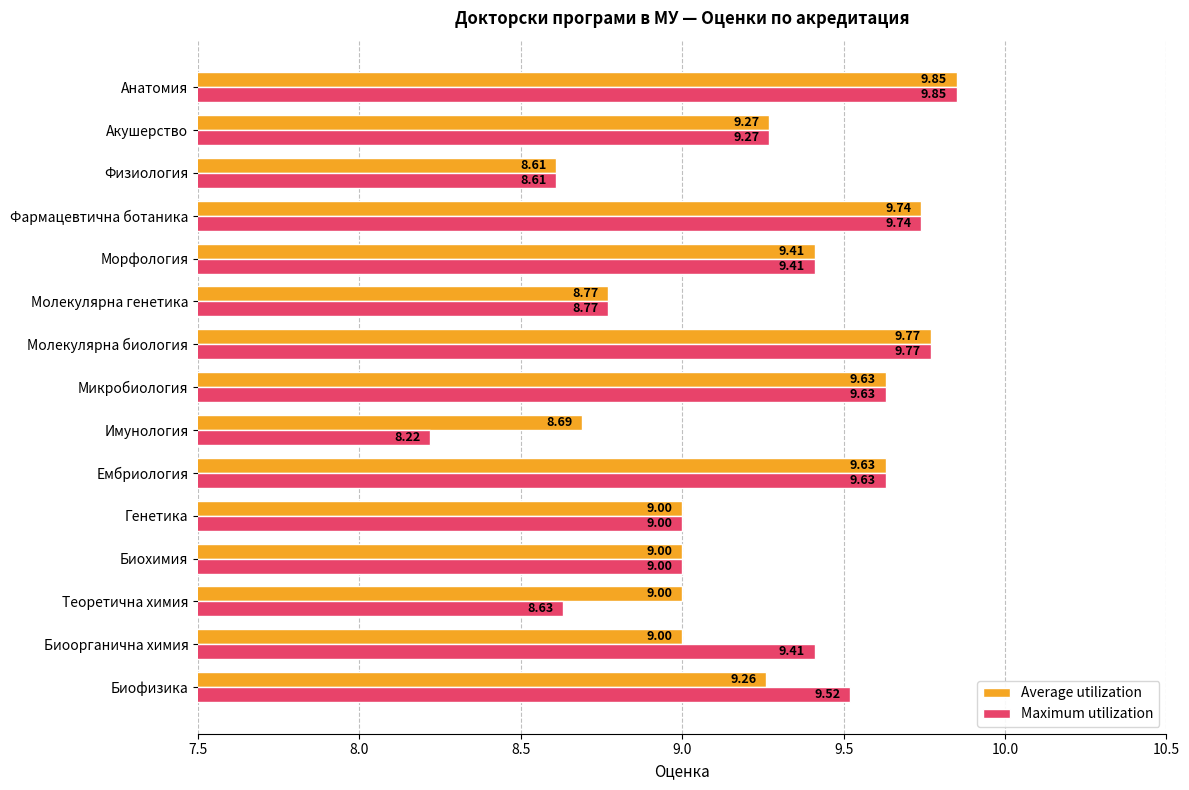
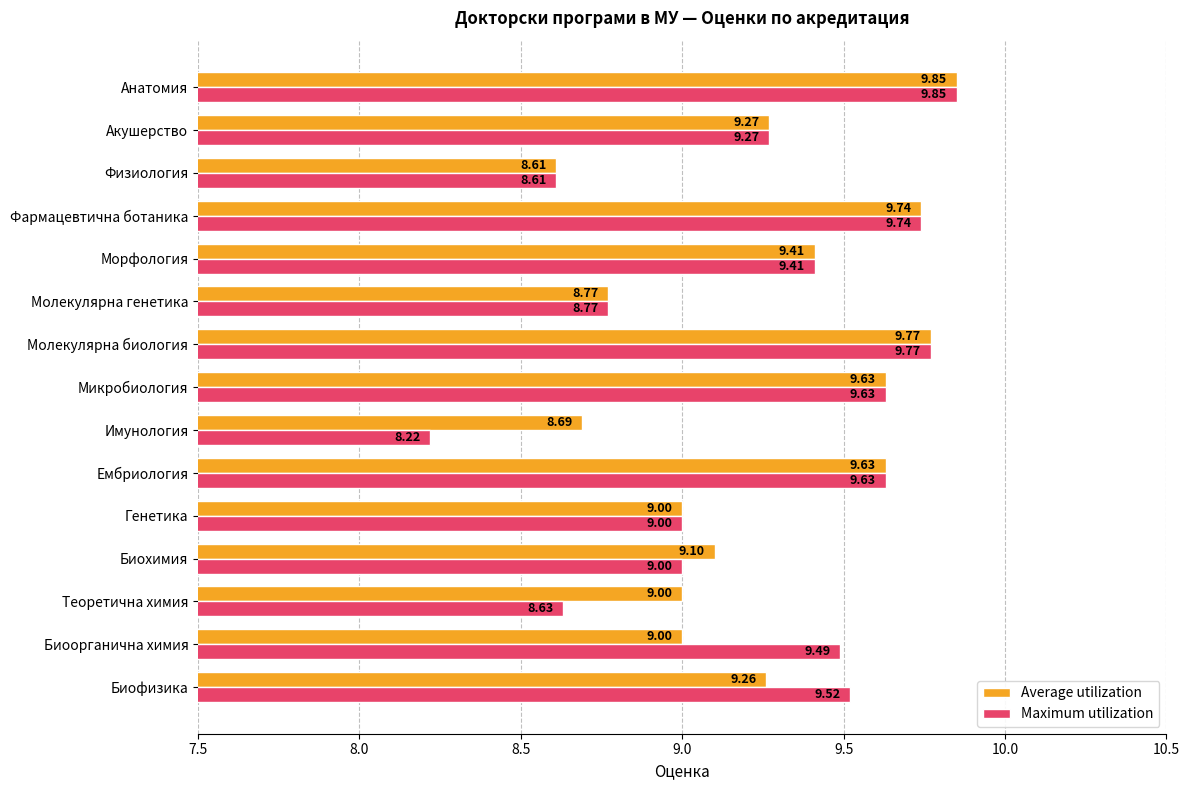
  {
    "Average utilization": {
      "Анатомия": 9.85,
      "Акушерство": 9.27,
      "Физиология": 8.61,
      "Фармацевтична ботаника": 9.74,
      "Морфология": 9.41,
      "Молекулярна генетика": 8.77,
      "Молекулярна биология": 9.77,
      "Микробиология": 9.63,
      "Имунология": 8.69,
      "Ембриология": 9.63,
      "Генетика": 9.00,
-     "Биохимия": 9.00,
+     "Биохимия": 9.10,
      "Теоретична химия": 9.00,
      "Биоорганична химия": 9.00,
      "Биофизика": 9.26
    },
    "Maximum utilization": {
      "Анатомия": 9.85,
      "Акушерство": 9.27,
      "Физиология": 8.61,
      "Фармацевтична ботаника": 9.74,
      "Морфология": 9.41,
      "Молекулярна генетика": 8.77,
      "Молекулярна биология": 9.77,
      "Микробиология": 9.63,
      "Имунология": 8.22,
      "Ембриология": 9.63,
      "Генетика": 9.00,
      "Биохимия": 9.00,
      "Теоретична химия": 8.63,
-     "Биоорганична химия": 9.41,
+     "Биоорганична химия": 9.49,
      "Биофизика": 9.52
    }
  }
